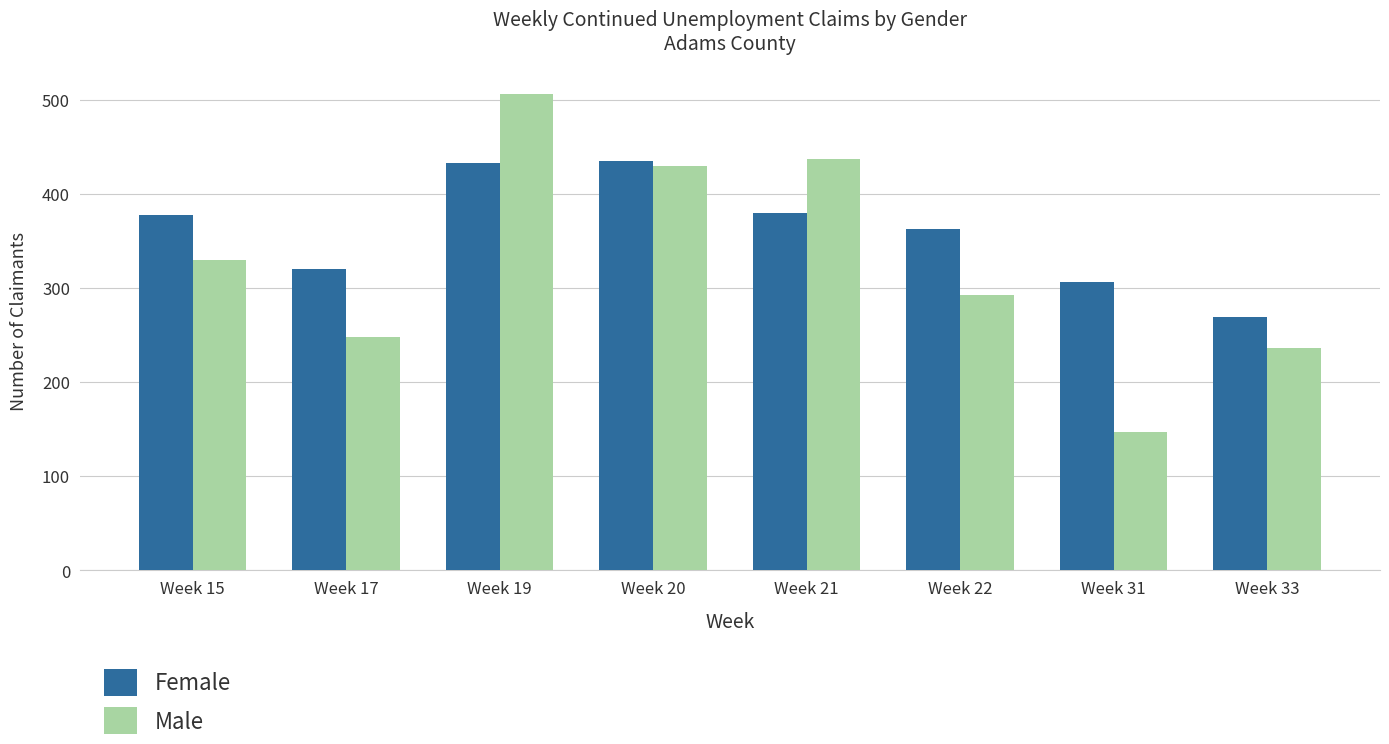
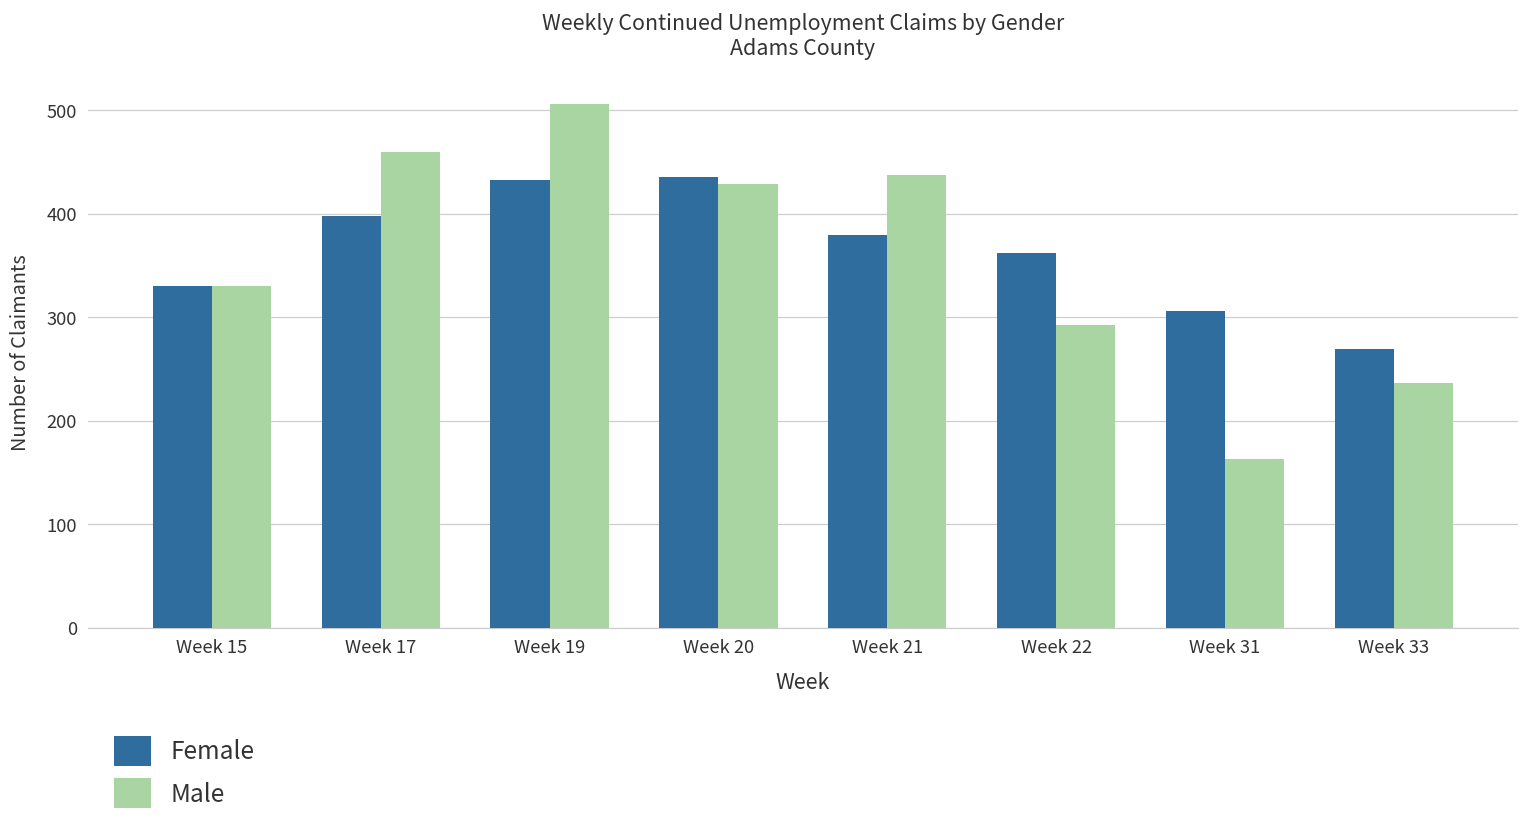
  {
    "Female": {
-     "Week 15": 380,
-     "Week 17": 320,
+     "Week 15": 330,
+     "Week 17": 400,
      "Week 19": 430,
      "Week 20": 440,
      "Week 21": 380,
      "Week 22": 360,
      "Week 31": 310,
      "Week 33": 270
    },
    "Male": {
      "Week 15": 330,
-     "Week 17": 250,
+     "Week 17": 460,
      "Week 19": 510,
      "Week 20": 430,
      "Week 21": 440,
      "Week 22": 290,
-     "Week 31": 150,
+     "Week 31": 160,
      "Week 33": 240
    }
  }
